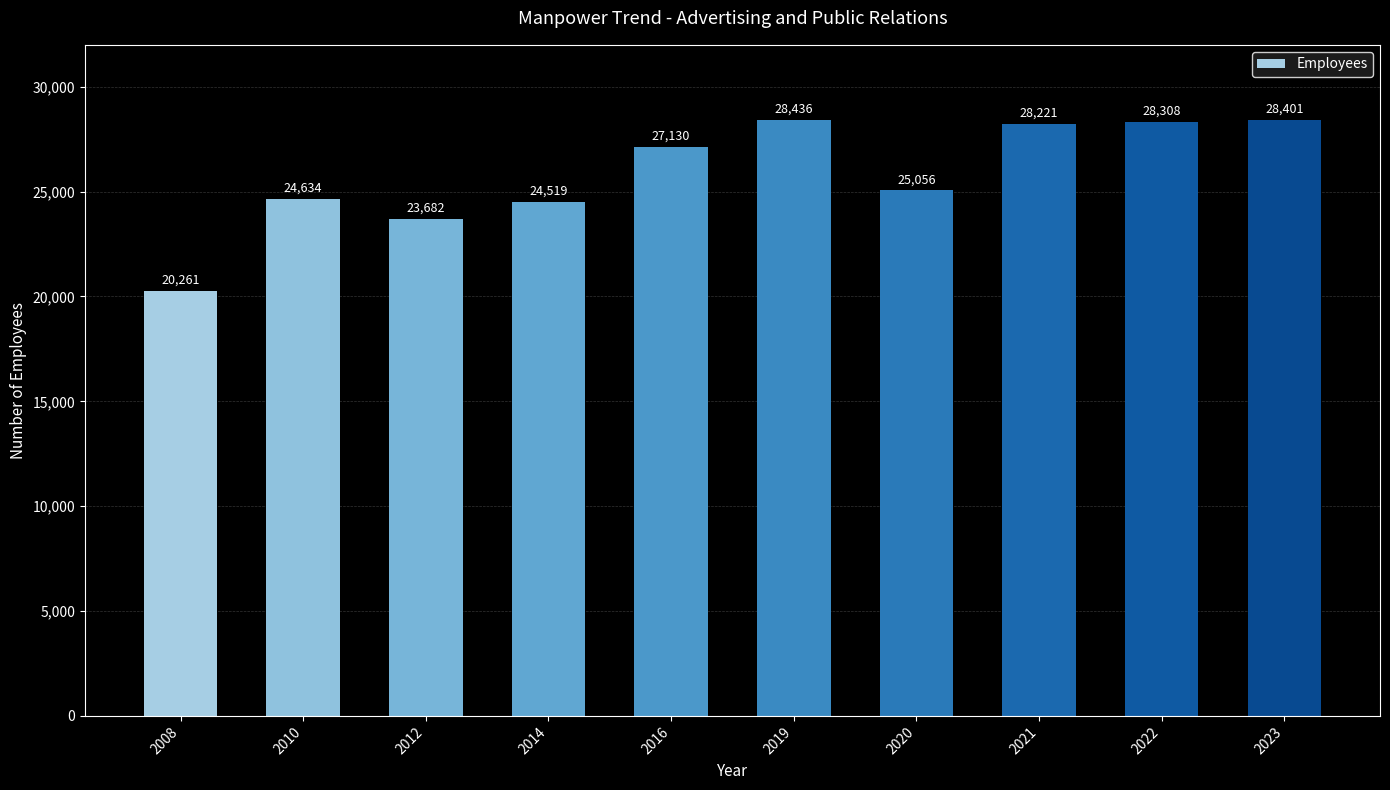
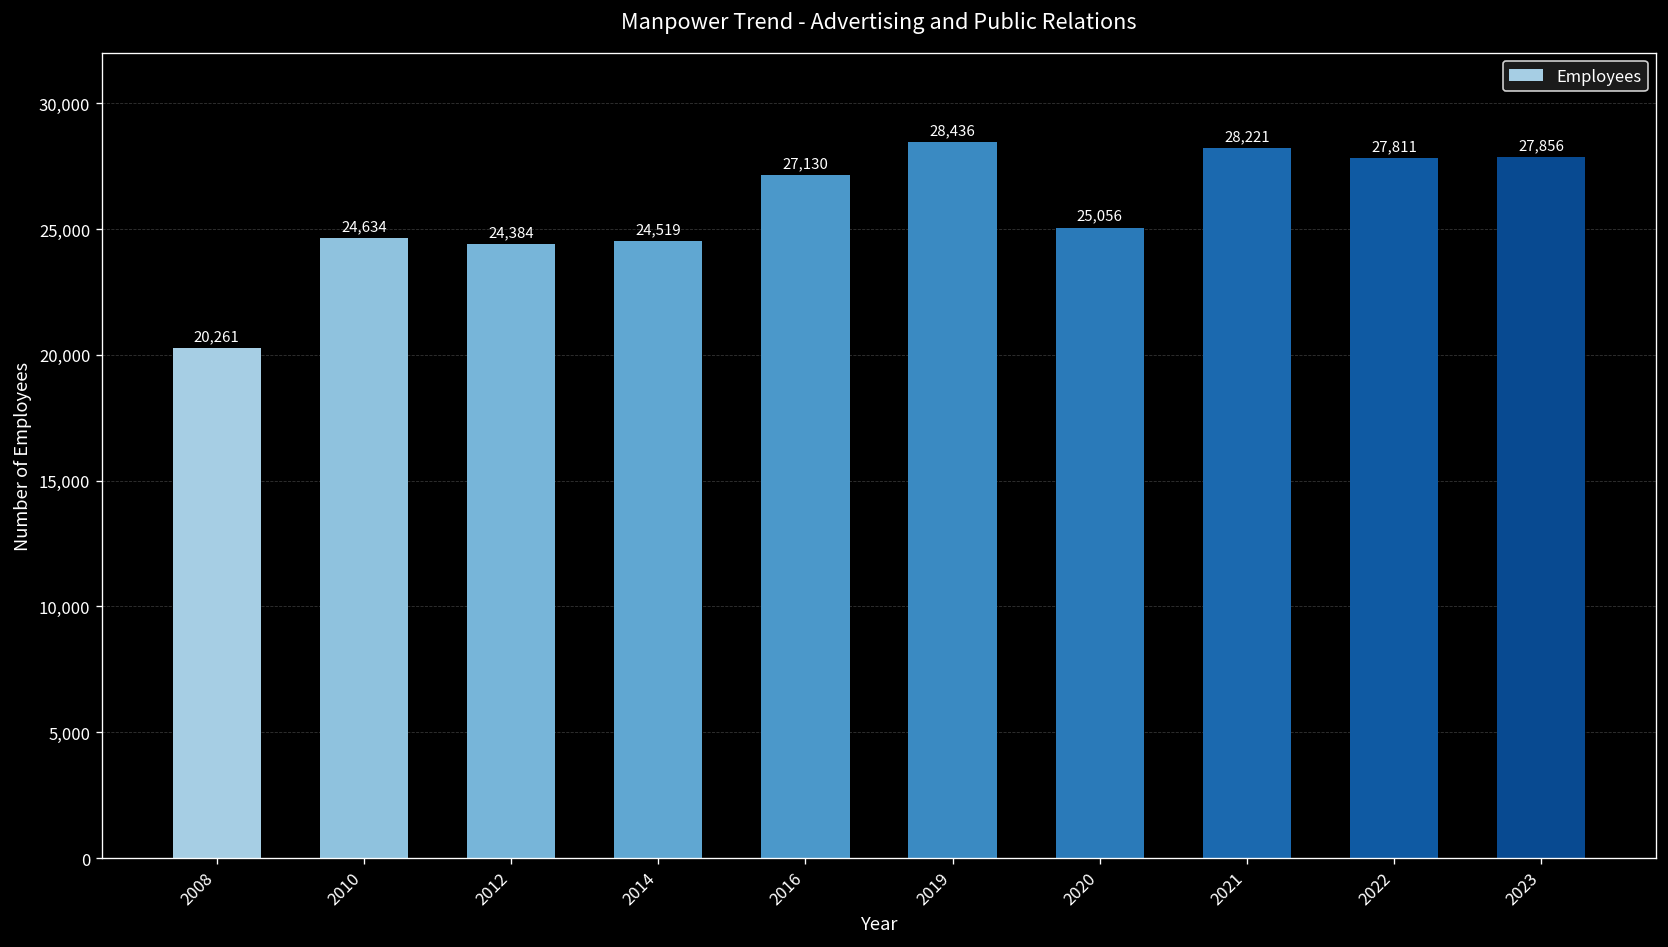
  {
    "2008": "20,261",
    "2010": "24,634",
-   "2012": "23,682",
+   "2012": "24,384",
    "2014": "24,519",
    "2016": "27,130",
    "2019": "28,436",
    "2020": "25,056",
    "2021": "28,221",
-   "2022": "28,308",
-   "2023": "28,401"
+   "2022": "27,811",
+   "2023": "27,856"
  }
